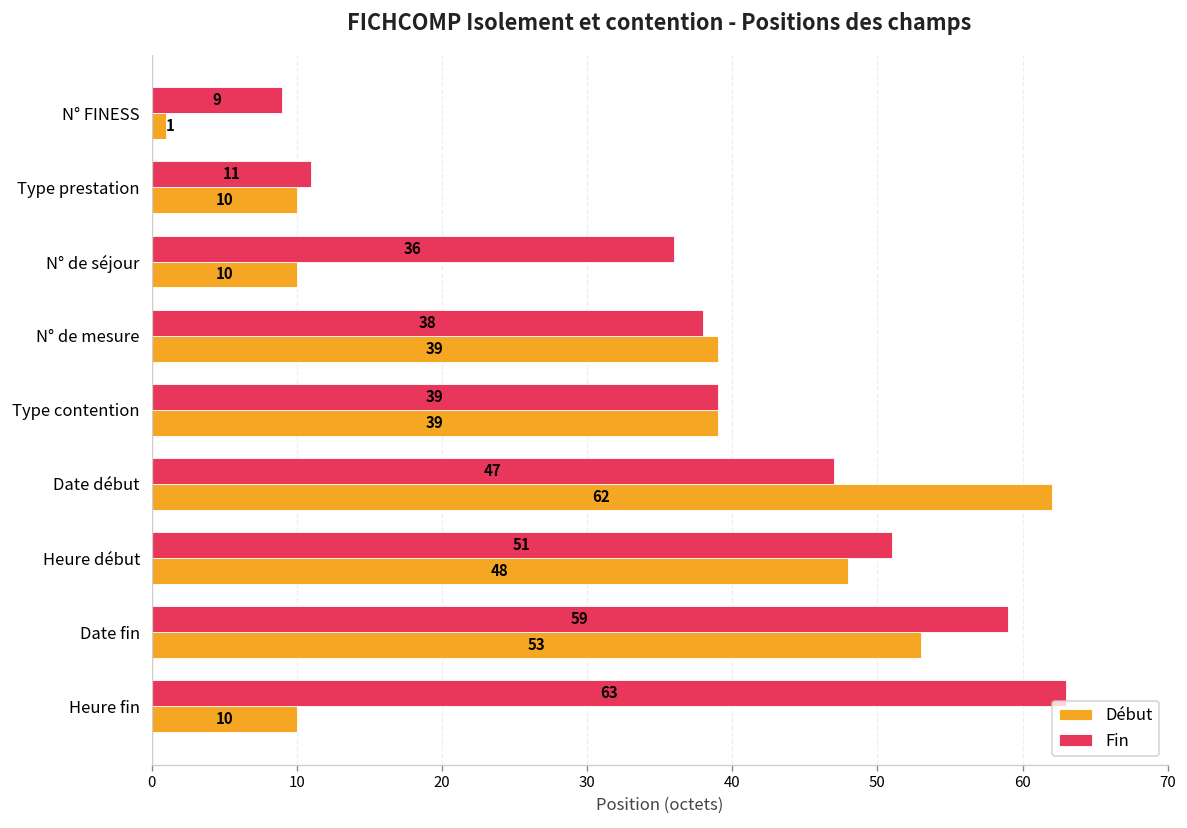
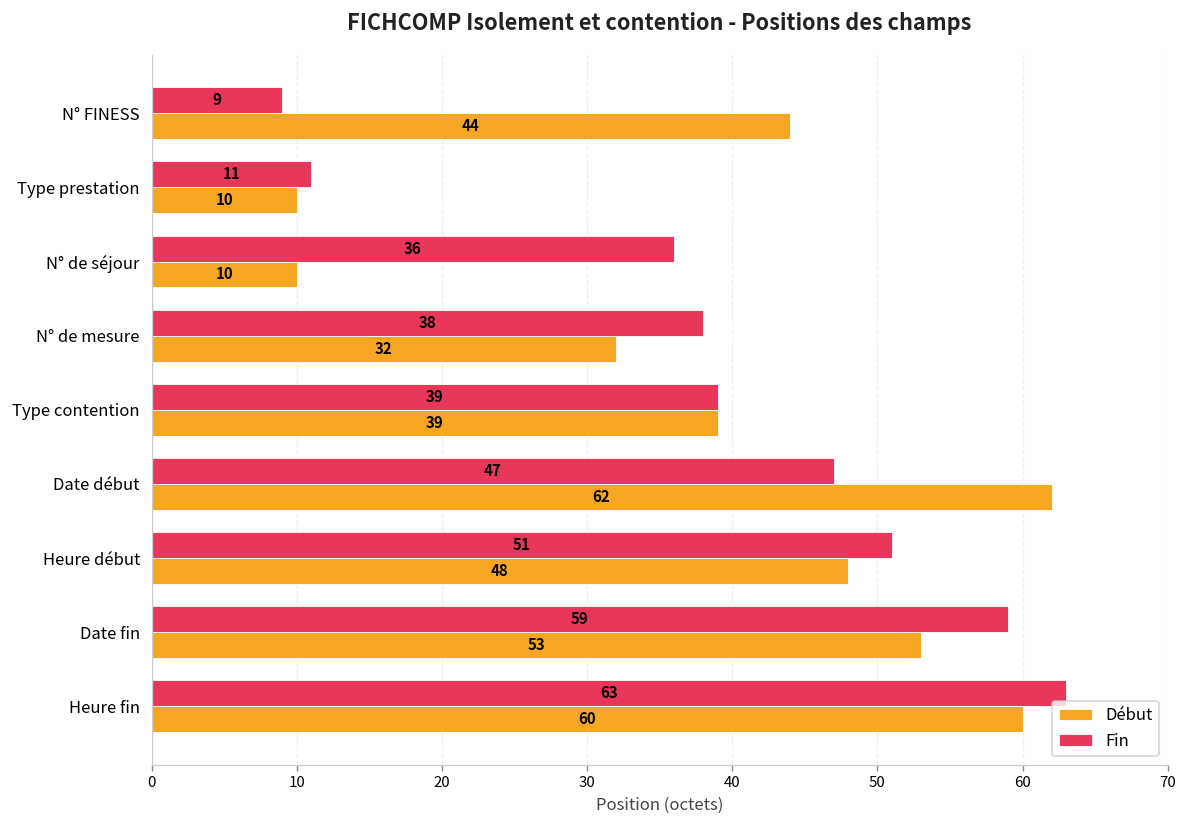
  {
    "Début": {
-     "N° FINESS": 1,
+     "N° FINESS": 44,
      "Type prestation": 10,
      "N° de séjour": 10,
-     "N° de mesure": 39,
+     "N° de mesure": 32,
      "Type contention": 39,
      "Date début": 62,
      "Heure début": 48,
      "Date fin": 53,
-     "Heure fin": 10
+     "Heure fin": 60
    },
    "Fin": {
      "N° FINESS": 9,
      "Type prestation": 11,
      "N° de séjour": 36,
      "N° de mesure": 38,
      "Type contention": 39,
      "Date début": 47,
      "Heure début": 51,
      "Date fin": 59,
      "Heure fin": 63
    }
  }
